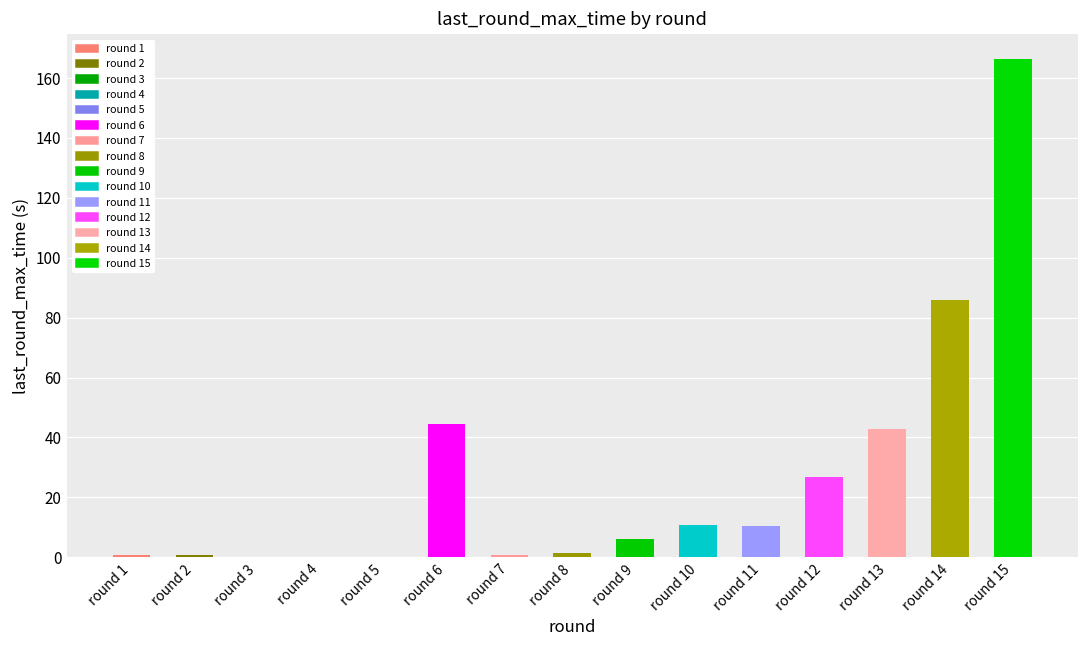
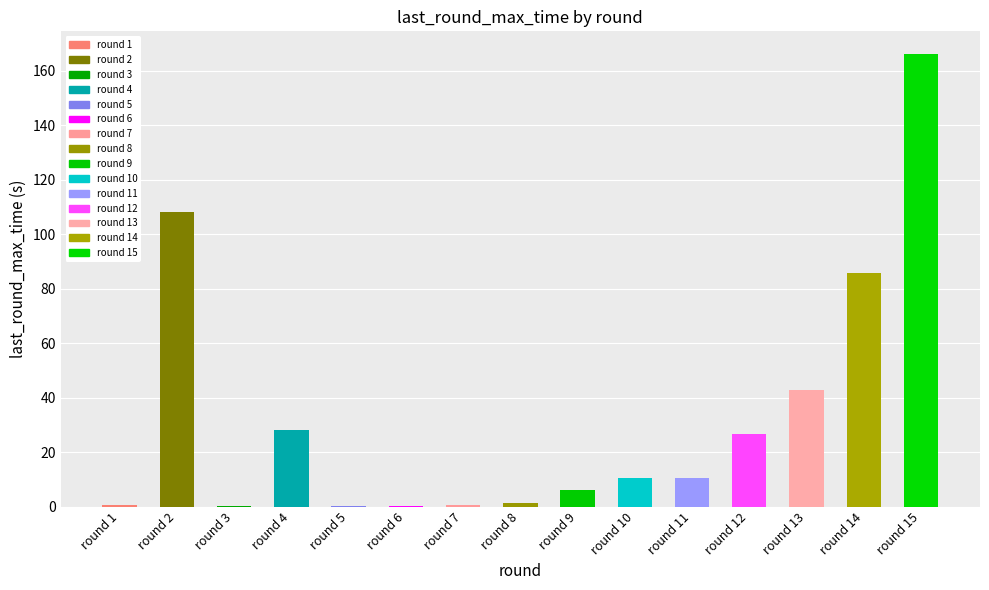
  {
-   "round 2": 1,
-   "round 4": 0,
-   "round 6": 44,
+   "round 2": 108,
+   "round 4": 28,
+   "round 6": 0,
    "round 8": 1,
    "round 9": 6,
    "round 10": 11,
    "round 11": 11,
    "round 12": 27,
    "round 13": 43,
    "round 14": 86,
    "round 15": 166
  }
